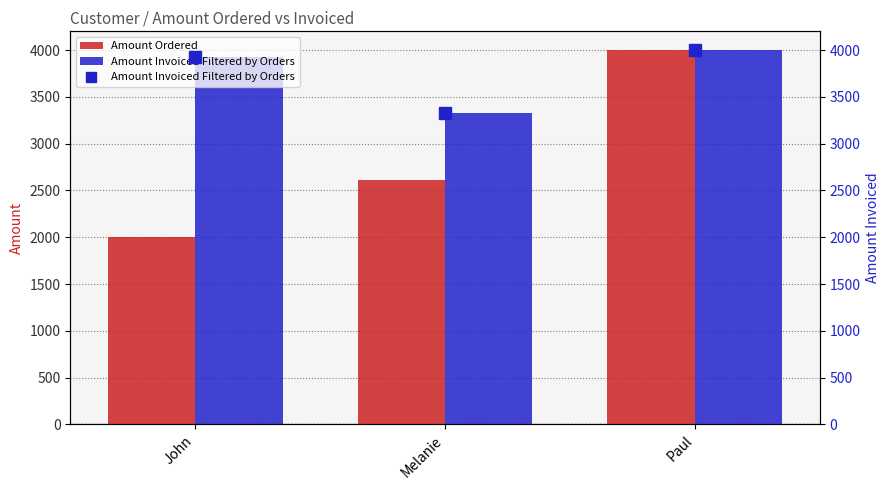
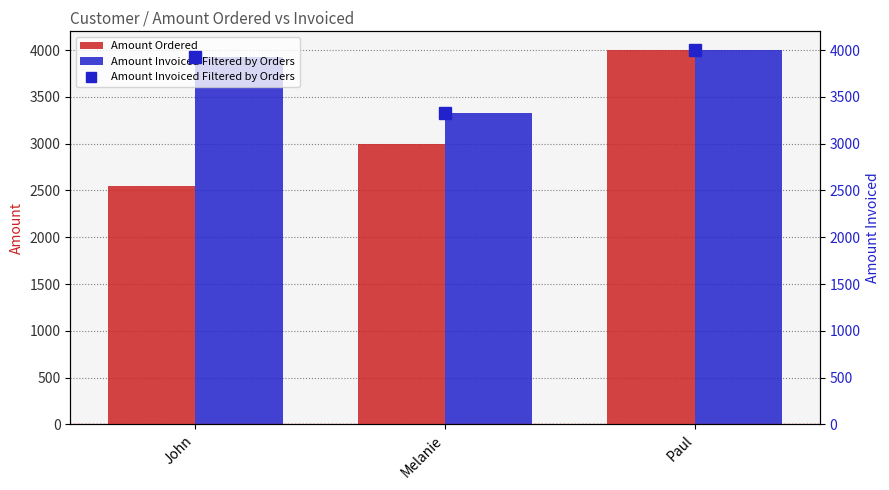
  {
    "Amount Ordered": {
-     "John": 2000,
-     "Melanie": 2600,
+     "John": 2600,
+     "Melanie": 3000,
      "Paul": 4000
    }
  }
